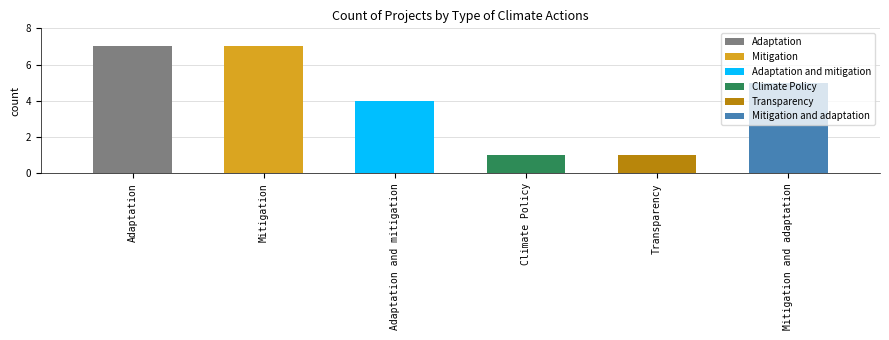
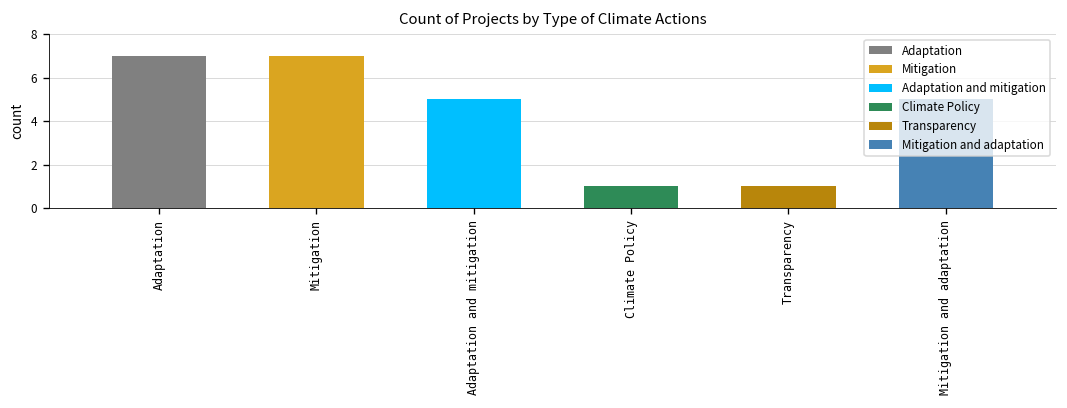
  {
    "Adaptation": 7,
    "Mitigation": 7,
-   "Adaptation and mitigation": 4,
+   "Adaptation and mitigation": 5,
    "Climate Policy": 1,
    "Transparency": 1
  }
